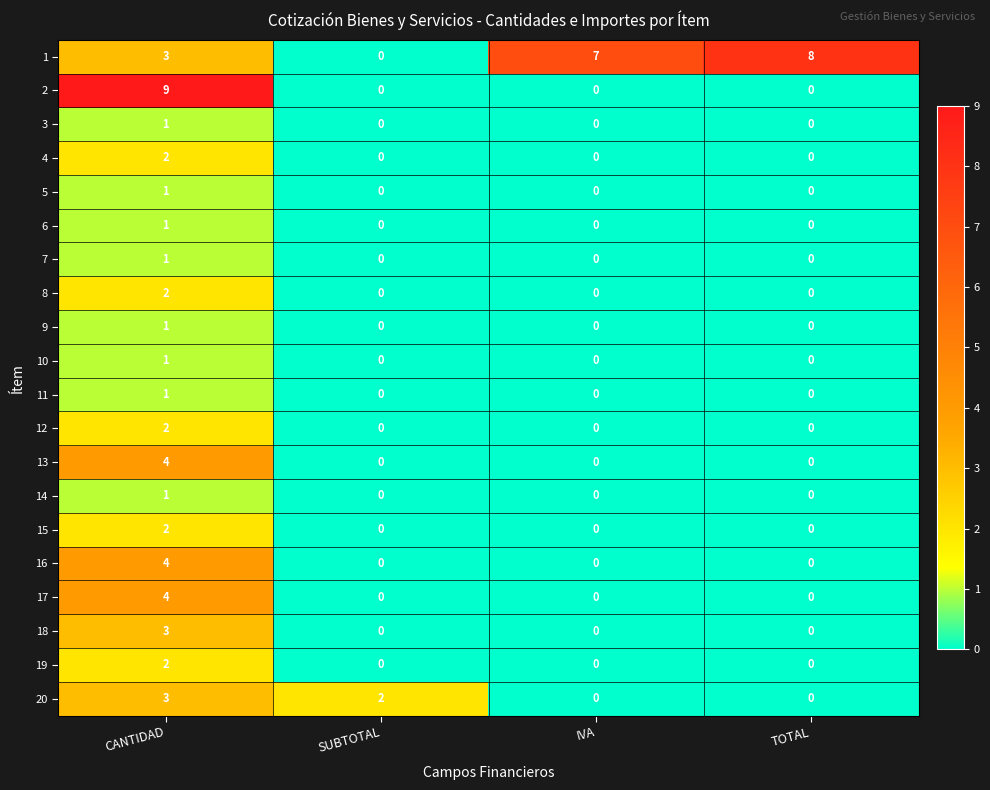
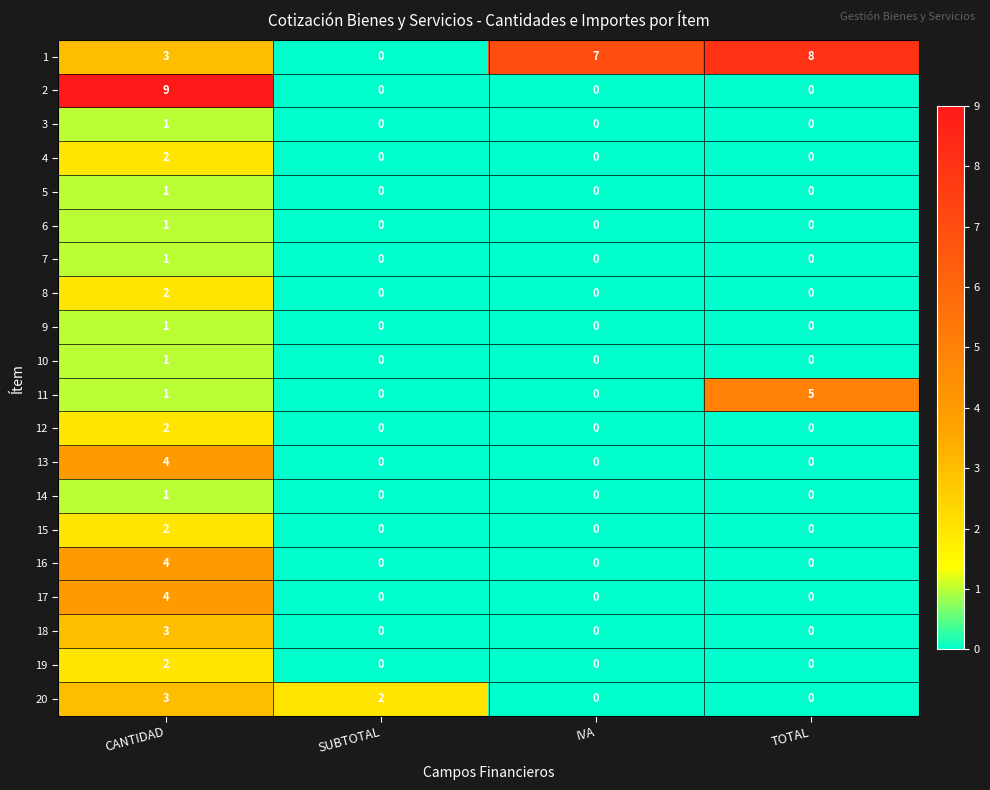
  {
    "1": {
      "CANTIDAD": 3,
      "SUBTOTAL": 0,
      "IVA": 7,
      "TOTAL": 8
    },
    "2": {
      "CANTIDAD": 9,
      "SUBTOTAL": 0,
      "IVA": 0,
      "TOTAL": 0
    },
    "3": {
      "CANTIDAD": 1,
      "SUBTOTAL": 0,
      "IVA": 0,
      "TOTAL": 0
    },
    "4": {
      "CANTIDAD": 2,
      "SUBTOTAL": 0,
      "IVA": 0,
      "TOTAL": 0
    },
    "5": {
      "CANTIDAD": 1,
      "SUBTOTAL": 0,
      "IVA": 0,
      "TOTAL": 0
    },
    "6": {
      "CANTIDAD": 1,
      "SUBTOTAL": 0,
      "IVA": 0,
      "TOTAL": 0
    },
    "7": {
      "CANTIDAD": 1,
      "SUBTOTAL": 0,
      "IVA": 0,
      "TOTAL": 0
    },
    "8": {
      "CANTIDAD": 2,
      "SUBTOTAL": 0,
      "IVA": 0,
      "TOTAL": 0
    },
    "9": {
      "CANTIDAD": 1,
      "SUBTOTAL": 0,
      "IVA": 0,
      "TOTAL": 0
    },
    "10": {
      "CANTIDAD": 1,
      "SUBTOTAL": 0,
      "IVA": 0,
      "TOTAL": 0
    },
    "11": {
      "CANTIDAD": 1,
      "SUBTOTAL": 0,
      "IVA": 0,
-     "TOTAL": 0
+     "TOTAL": 5
    },
    "12": {
      "CANTIDAD": 2,
      "SUBTOTAL": 0,
      "IVA": 0,
      "TOTAL": 0
    },
    "13": {
      "CANTIDAD": 4,
      "SUBTOTAL": 0,
      "IVA": 0,
      "TOTAL": 0
    },
    "14": {
      "CANTIDAD": 1,
      "SUBTOTAL": 0,
      "IVA": 0,
      "TOTAL": 0
    },
    "15": {
      "CANTIDAD": 2,
      "SUBTOTAL": 0,
      "IVA": 0,
      "TOTAL": 0
    },
    "16": {
      "CANTIDAD": 4,
      "SUBTOTAL": 0,
      "IVA": 0,
      "TOTAL": 0
    },
    "17": {
      "CANTIDAD": 4,
      "SUBTOTAL": 0,
      "IVA": 0,
      "TOTAL": 0
    },
    "18": {
      "CANTIDAD": 3,
      "SUBTOTAL": 0,
      "IVA": 0,
      "TOTAL": 0
    },
    "19": {
      "CANTIDAD": 2,
      "SUBTOTAL": 0,
      "IVA": 0,
      "TOTAL": 0
    },
    "20": {
      "CANTIDAD": 3,
      "SUBTOTAL": 2,
      "IVA": 0,
      "TOTAL": 0
    }
  }
